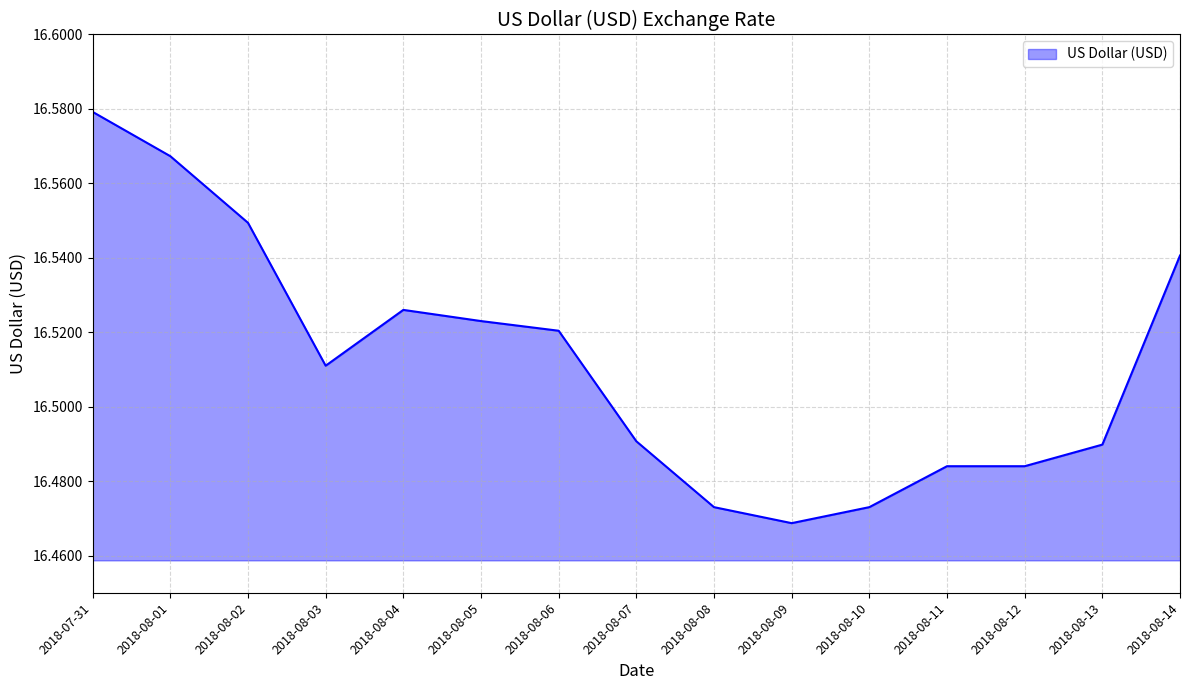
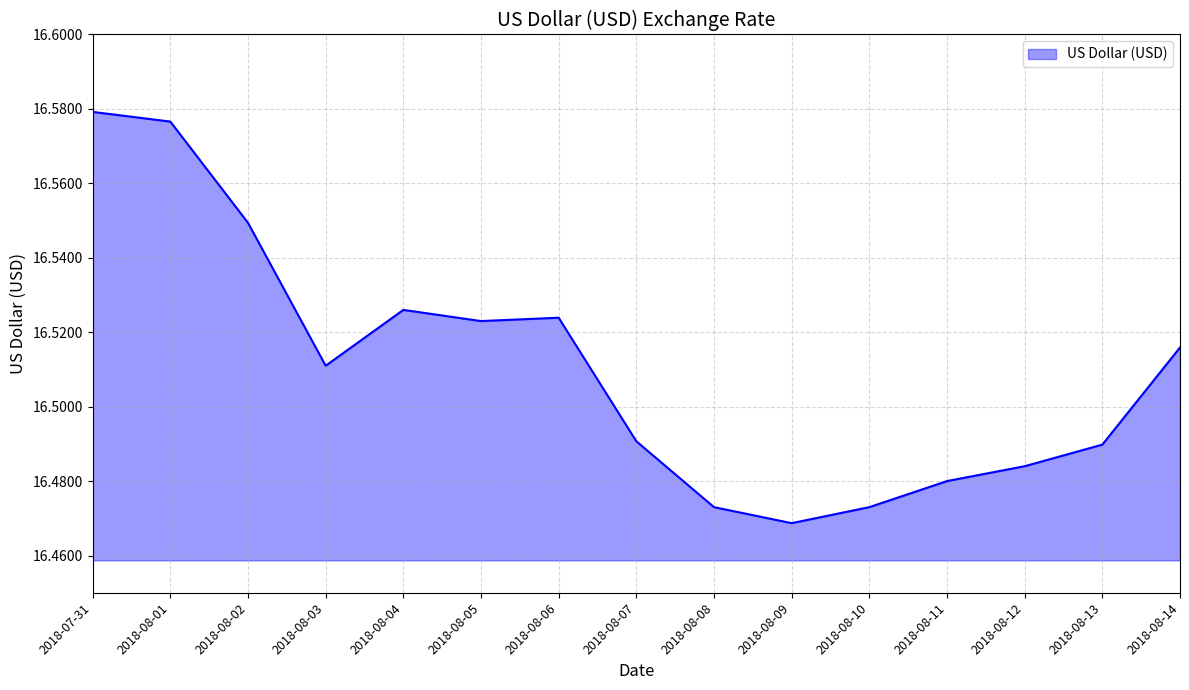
  {
    "2018-07-31": 16.579,
-   "2018-08-01": 16.567,
+   "2018-08-01": 16.577,
    "2018-08-02": 16.549,
    "2018-08-03": 16.511,
    "2018-08-04": 16.526,
    "2018-08-05": 16.523,
-   "2018-08-06": 16.520,
+   "2018-08-06": 16.524,
    "2018-08-07": 16.491,
    "2018-08-08": 16.473,
    "2018-08-09": 16.469,
    "2018-08-10": 16.473,
-   "2018-08-11": 16.484,
+   "2018-08-11": 16.480,
    "2018-08-12": 16.484,
    "2018-08-13": 16.490,
-   "2018-08-14": 16.541
+   "2018-08-14": 16.516
  }
